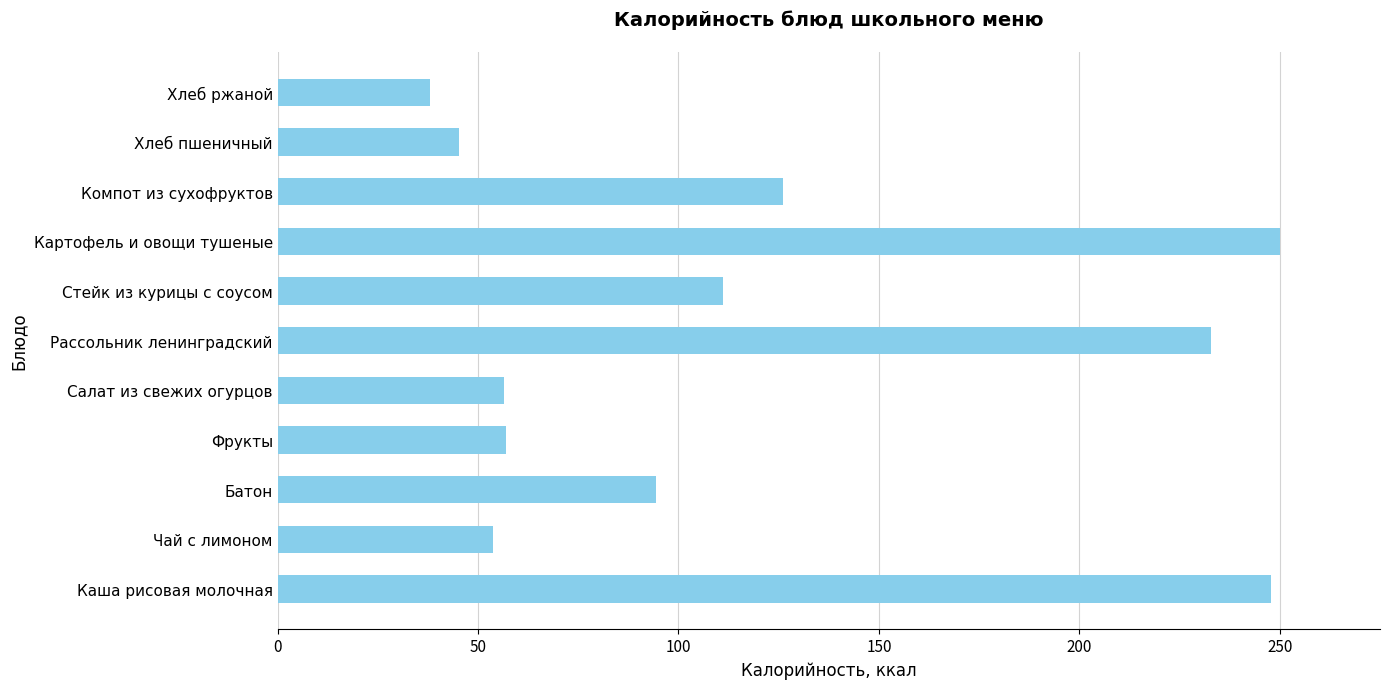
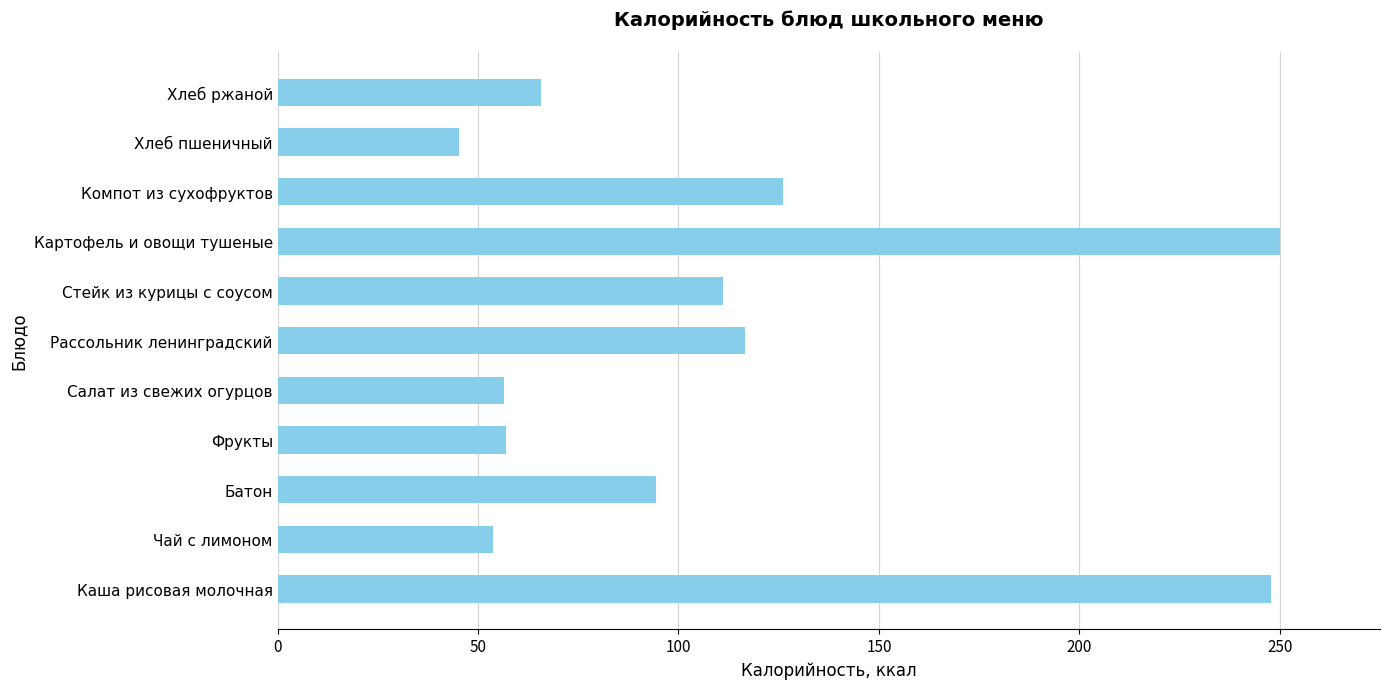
  {
-   "Хлеб ржаной": 38,
+   "Хлеб ржаной": 66,
    "Хлеб пшеничный": 45,
    "Компот из сухофруктов": 126,
    "Картофель и овощи тушеные": 250,
    "Стейк из курицы с соусом": 111,
-   "Рассольник ленинградский": 233,
+   "Рассольник ленинградский": 117,
    "Салат из свежих огурцов": 56,
    "Фрукты": 57,
    "Батон": 94,
    "Чай с лимоном": 54,
    "Каша рисовая молочная": 248
  }
